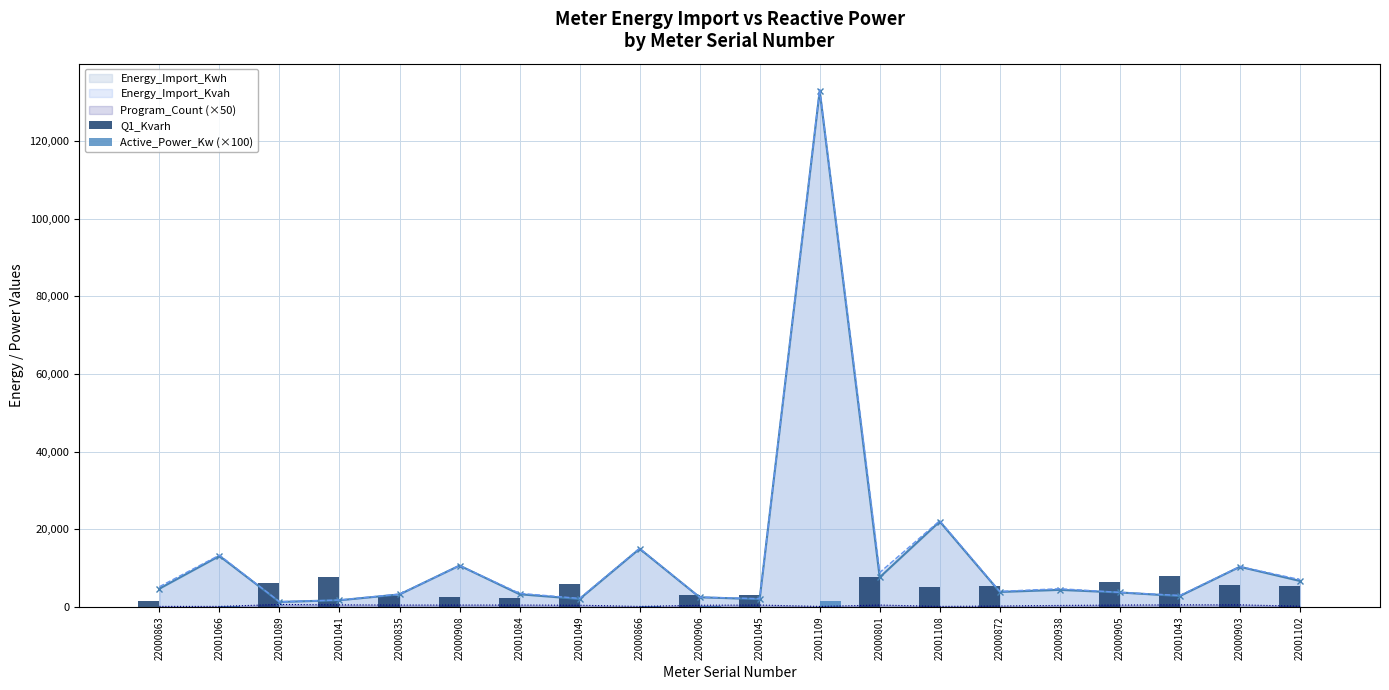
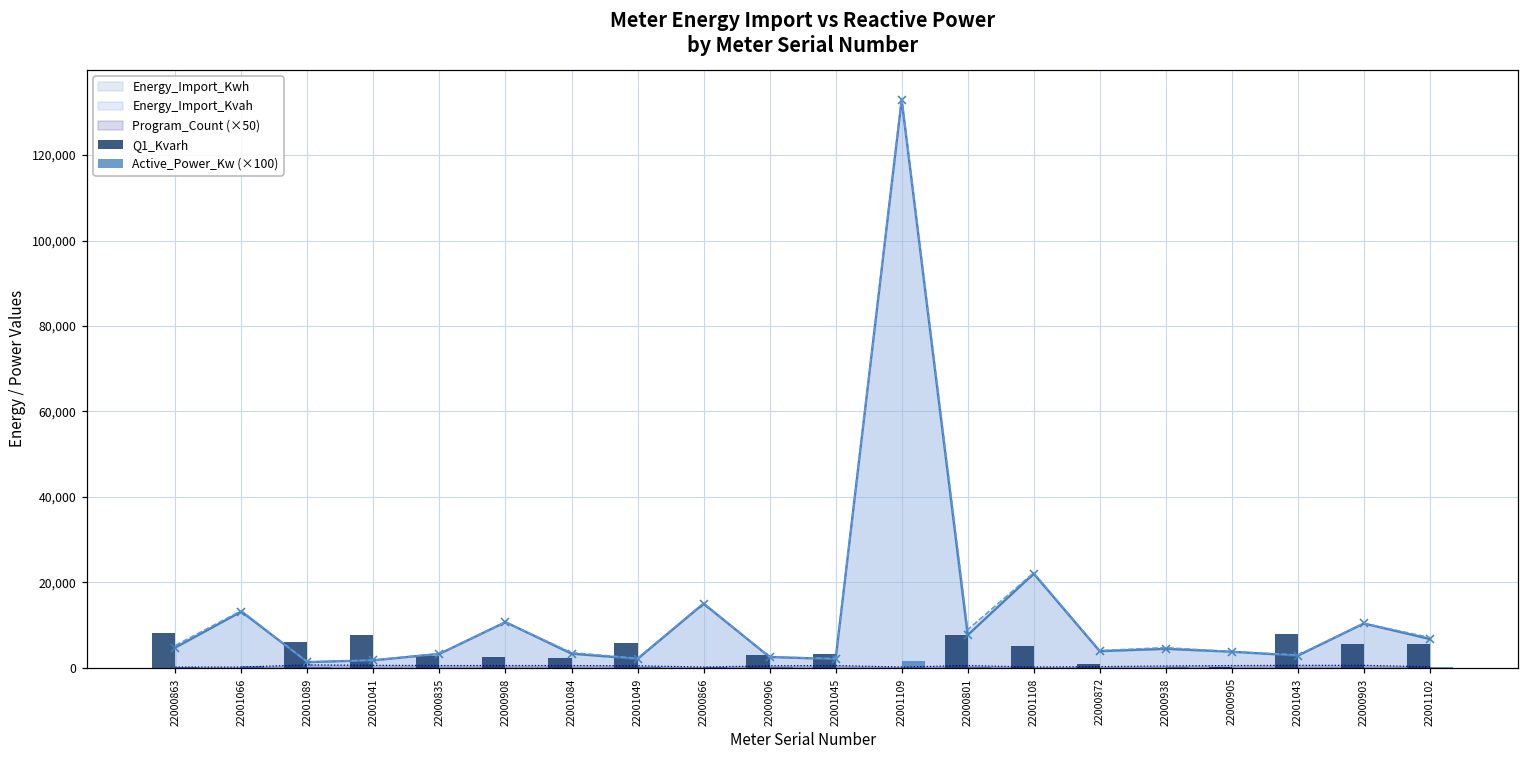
  {
    "Q1_Kvarh": {
-     "22000863": "2,000",
+     "22000863": "8,000",
      "22001089": "6,000",
      "22001041": "8,000",
      "22000835": "3,000",
      "22000908": "3,000",
      "22001084": "2,000",
      "22001049": "6,000",
      "22000906": "3,000",
      "22001045": "3,000",
      "22000801": "8,000",
      "22001108": "5,000",
-     "22000872": "6,000",
-     "22000905": "7,000",
+     "22000872": "1,000",
+     "22000905": "0",
      "22001043": "8,000",
      "22000903": "6,000",
      "22001102": "5,000"
    },
    "Active_Power_Kw (×100)": {
      "22001041": "0",
      "22000908": "0",
      "22001109": "1,000",
      "22001043": "0"
    }
  }
